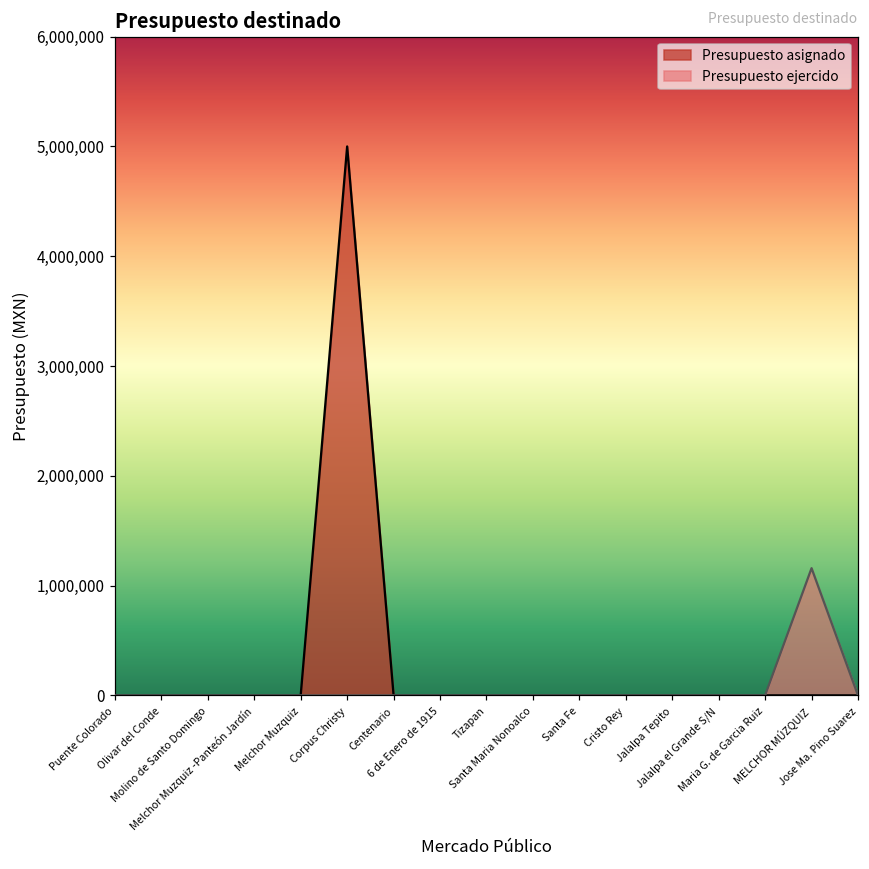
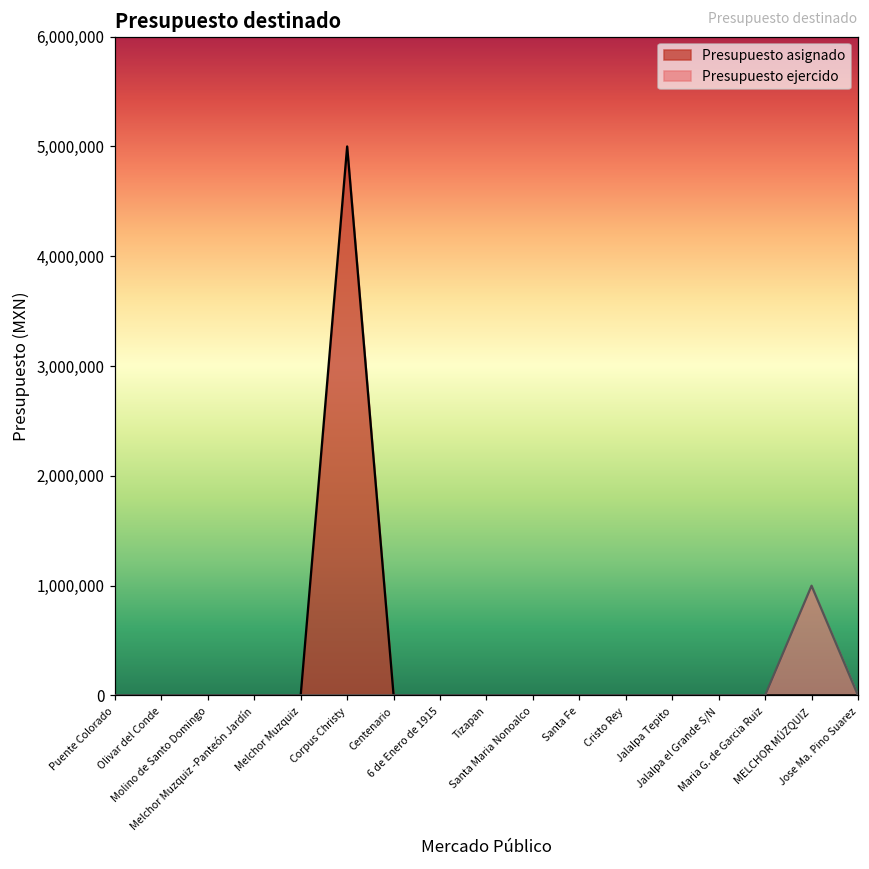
  {
    "Presupuesto asignado": {
      "Corpus Christy": "5,000,000",
      "MELCHOR MÚZQUIZ": "0"
    },
    "Presupuesto ejercido": {
      "Corpus Christy": "0",
-     "MELCHOR MÚZQUIZ": "1,200,000"
+     "MELCHOR MÚZQUIZ": "1,000,000"
    }
  }
